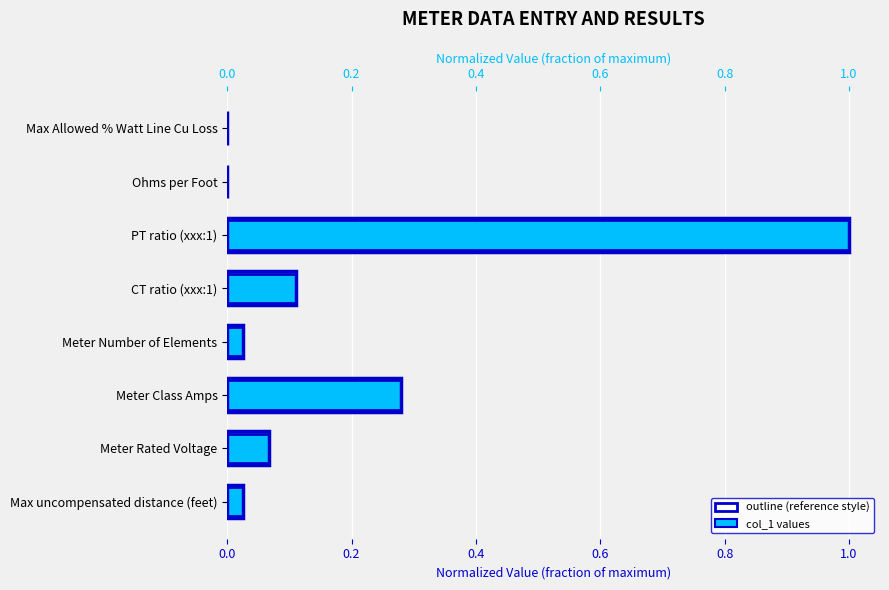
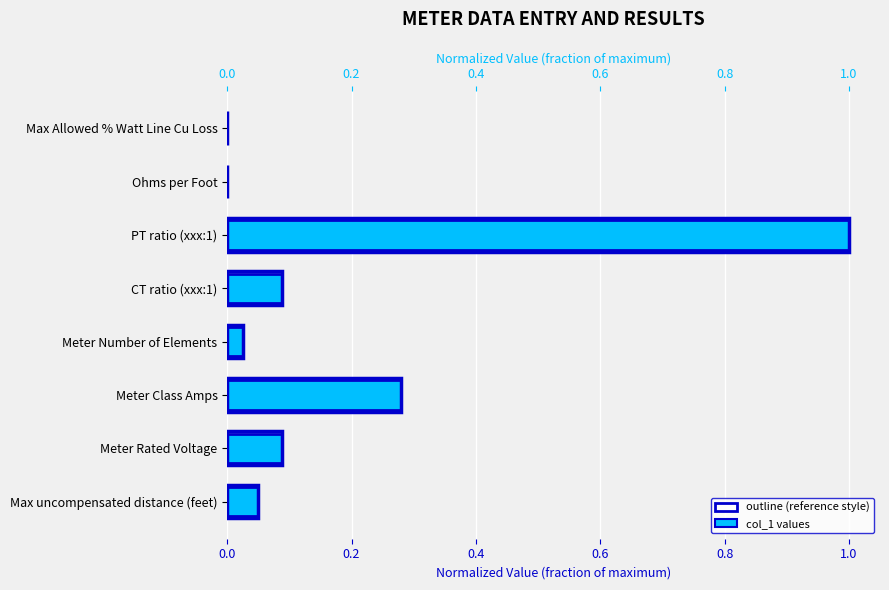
  {
    "PT ratio (xxx:1)": 1.00,
-   "CT ratio (xxx:1)": 0.11,
+   "CT ratio (xxx:1)": 0.09,
    "Meter Number of Elements": 0.03,
    "Meter Class Amps": 0.28,
-   "Meter Rated Voltage": 0.07,
-   "Max uncompensated distance (feet)": 0.03
+   "Meter Rated Voltage": 0.09,
+   "Max uncompensated distance (feet)": 0.05
  }
